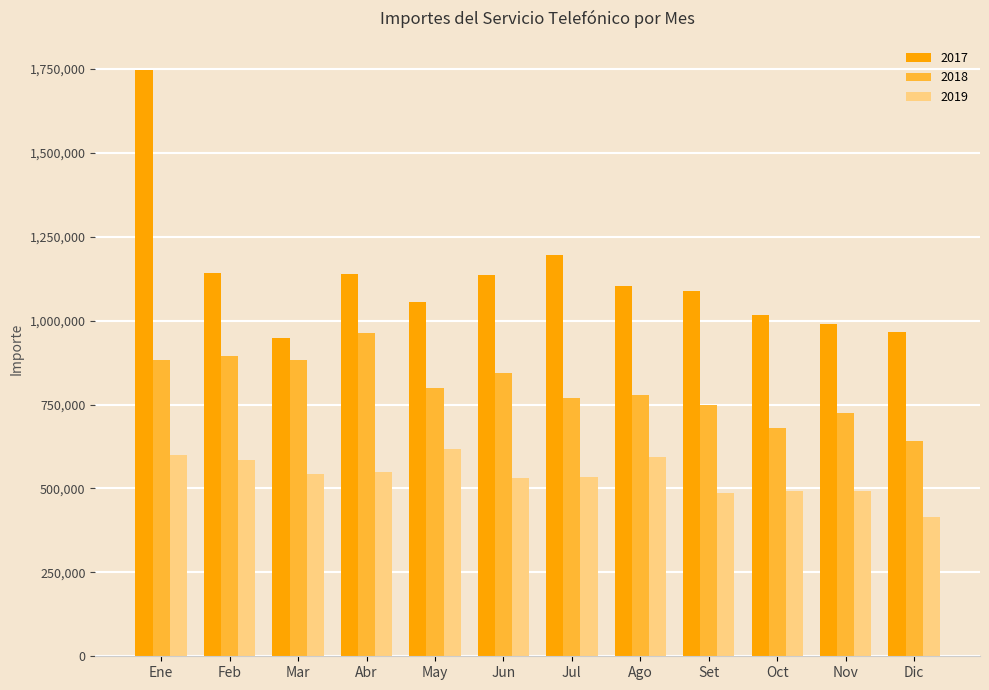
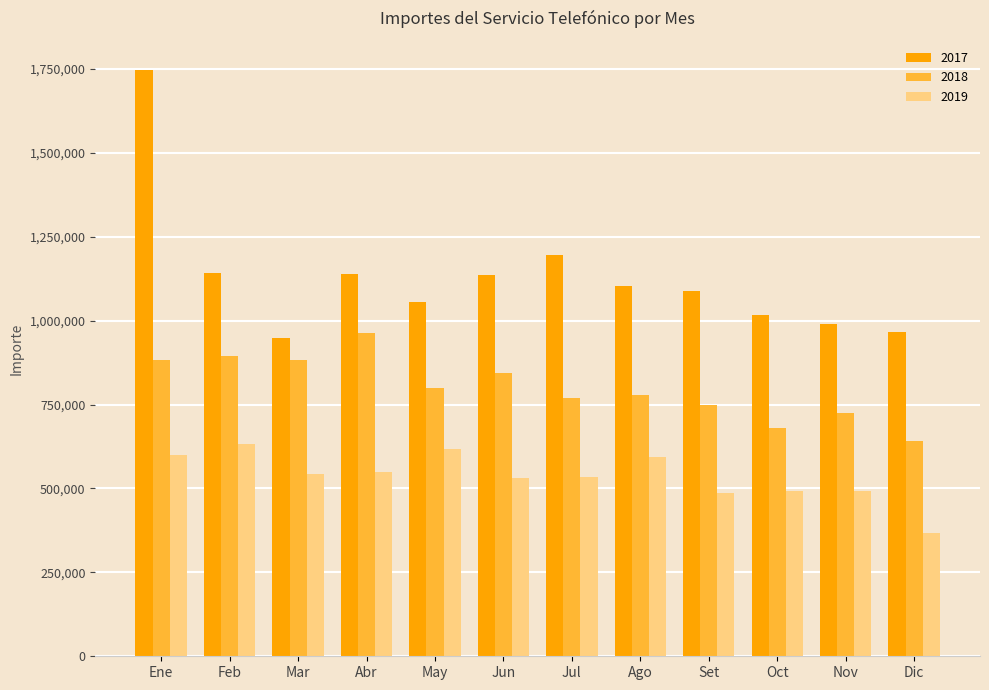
  {
    "2019": {
      "Ene": "600,000",
-     "Feb": "590,000",
+     "Feb": "630,000",
      "Mar": "540,000",
      "Abr": "550,000",
      "May": "620,000",
      "Jun": "530,000",
      "Jul": "530,000",
      "Ago": "590,000",
      "Set": "490,000",
      "Oct": "490,000",
      "Nov": "490,000",
-     "Dic": "420,000"
+     "Dic": "370,000"
    }
  }
